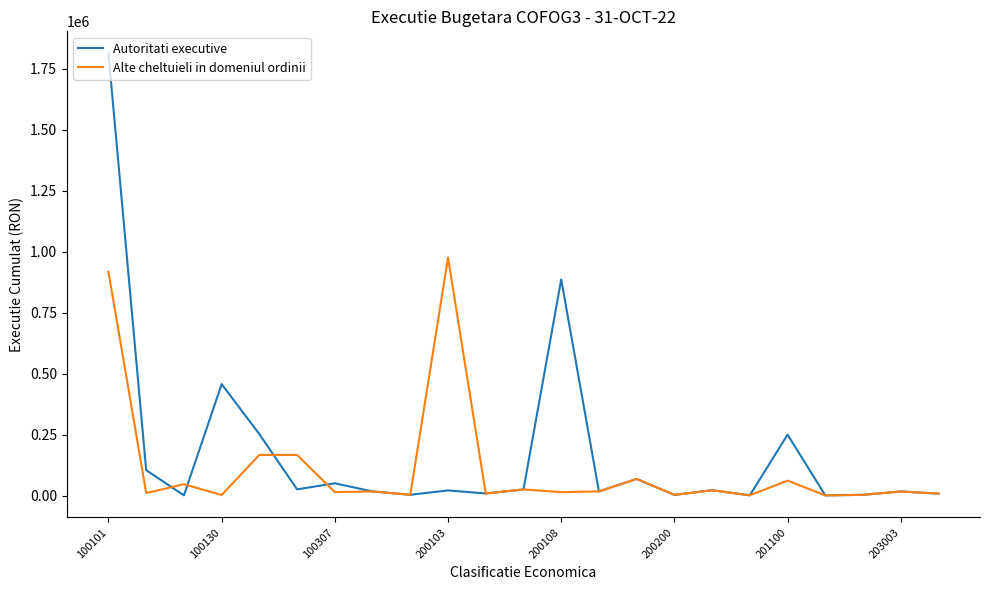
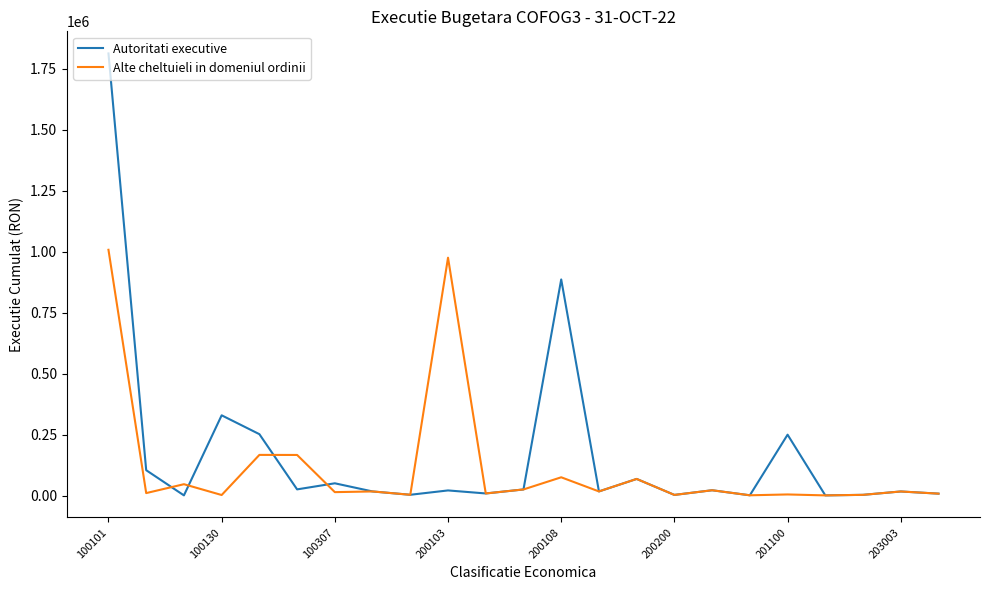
  {
    "Autoritati executive": {
-     "100130": 460000,
+     "100130": 330000,
      "100307": 50000,
      "200103": 20000,
      "200108": 890000,
      "201100": 250000
    },
    "Alte cheltuieli in domeniul ordinii": {
-     "100101": 920000,
+     "100101": 1010000,
      "100130": 0,
      "100307": 10000,
      "200103": 980000,
-     "200108": 10000,
-     "201100": 60000
+     "200108": 70000,
+     "201100": 0
    }
  }
